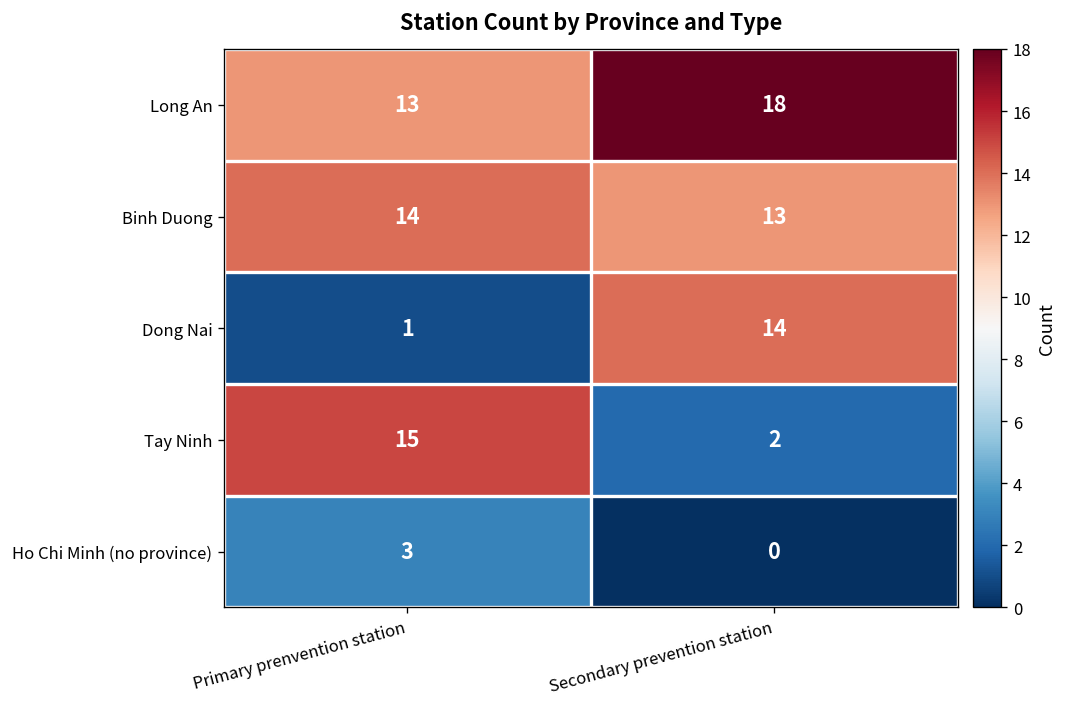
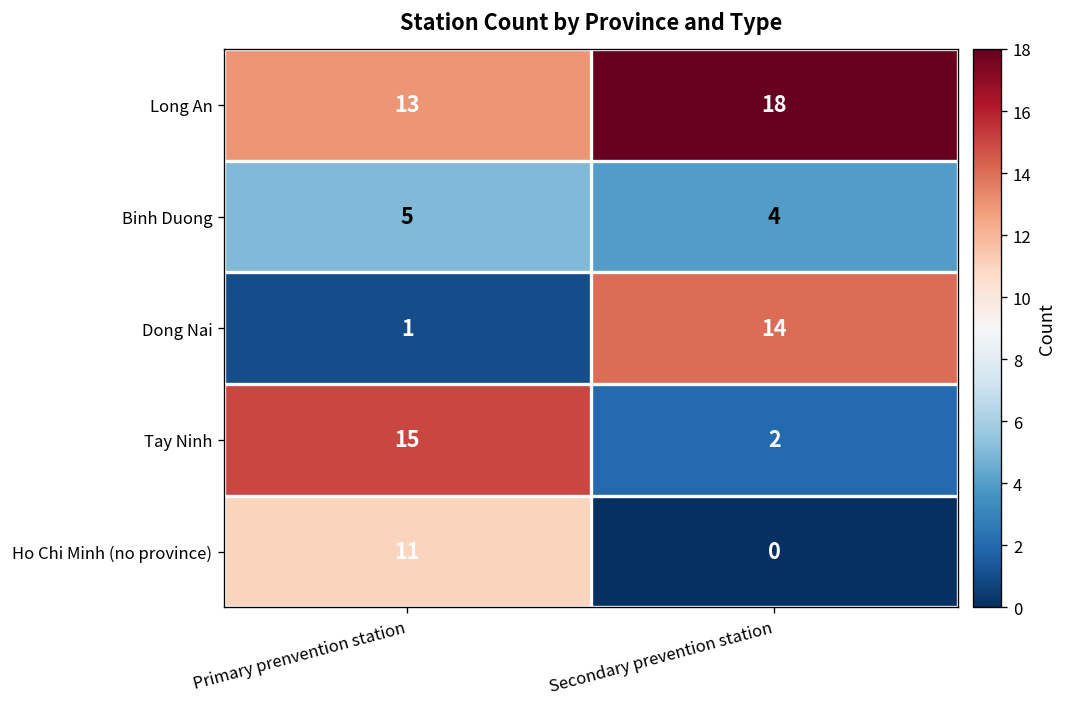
  {
    "Long An": {
      "Primary prenvention station": 13,
      "Secondary prevention station": 18
    },
    "Binh Duong": {
-     "Primary prenvention station": 14,
-     "Secondary prevention station": 13
+     "Primary prenvention station": 5,
+     "Secondary prevention station": 4
    },
    "Dong Nai": {
      "Primary prenvention station": 1,
      "Secondary prevention station": 14
    },
    "Tay Ninh": {
      "Primary prenvention station": 15,
      "Secondary prevention station": 2
    },
    "Ho Chi Minh (no province)": {
-     "Primary prenvention station": 3,
+     "Primary prenvention station": 11,
      "Secondary prevention station": 0
    }
  }
